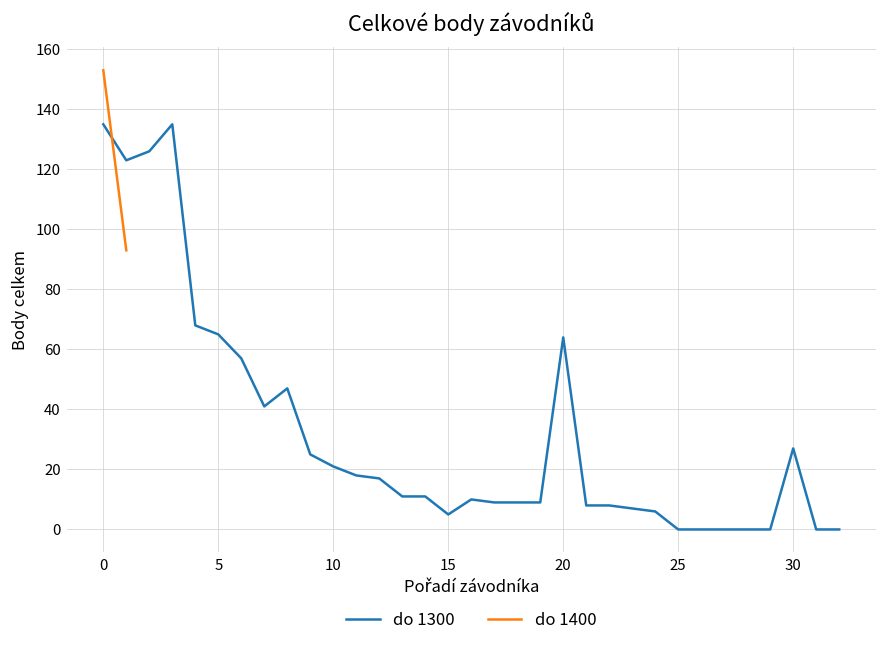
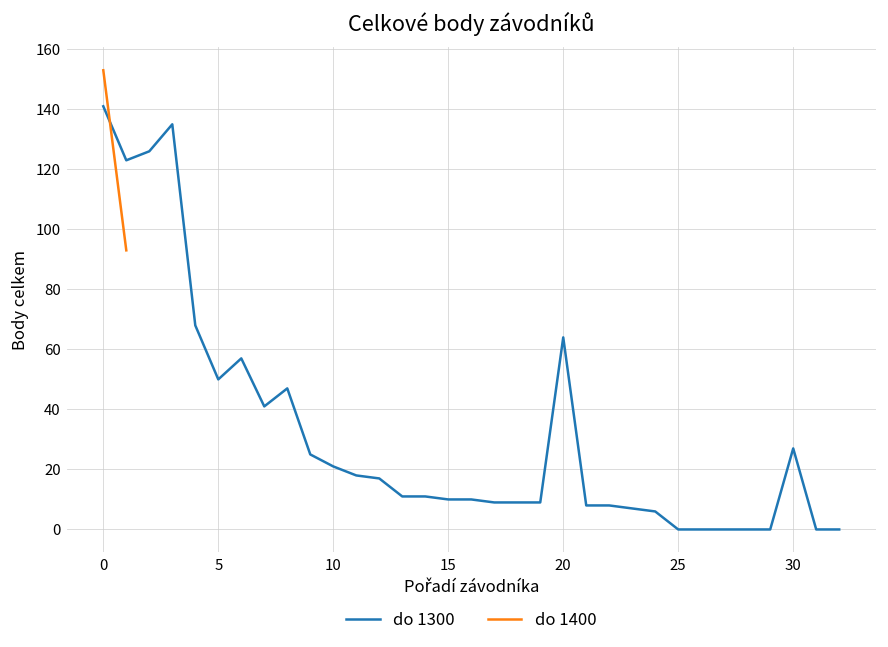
  {
    "do 1300": {
-     "0": 135,
-     "5": 65,
+     "0": 141,
+     "5": 50,
      "10": 21,
-     "15": 5,
+     "15": 10,
      "20": 64,
      "25": 0,
      "30": 27
    },
    "do 1400": {
      "0": 153
    }
  }
